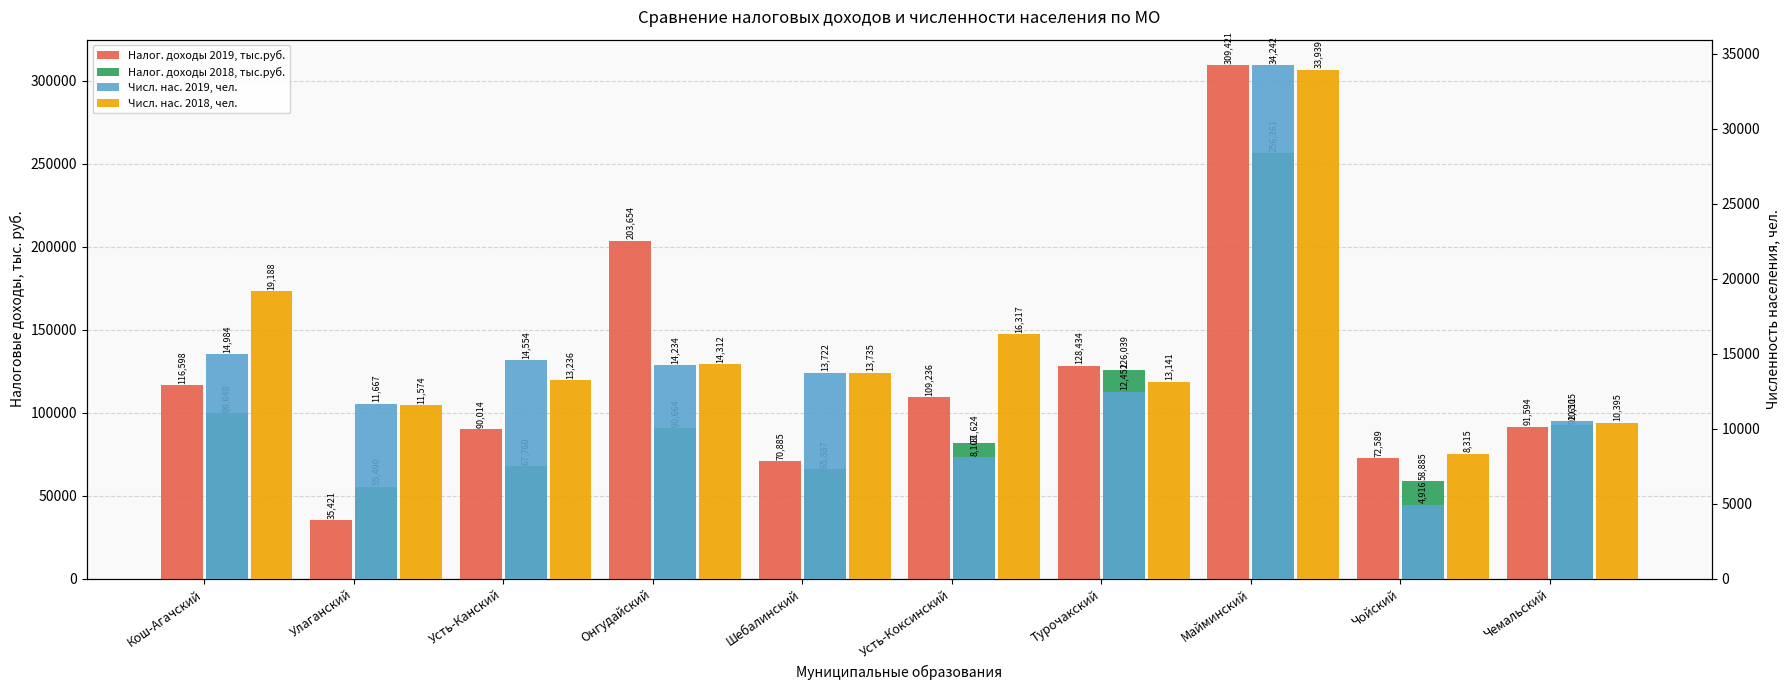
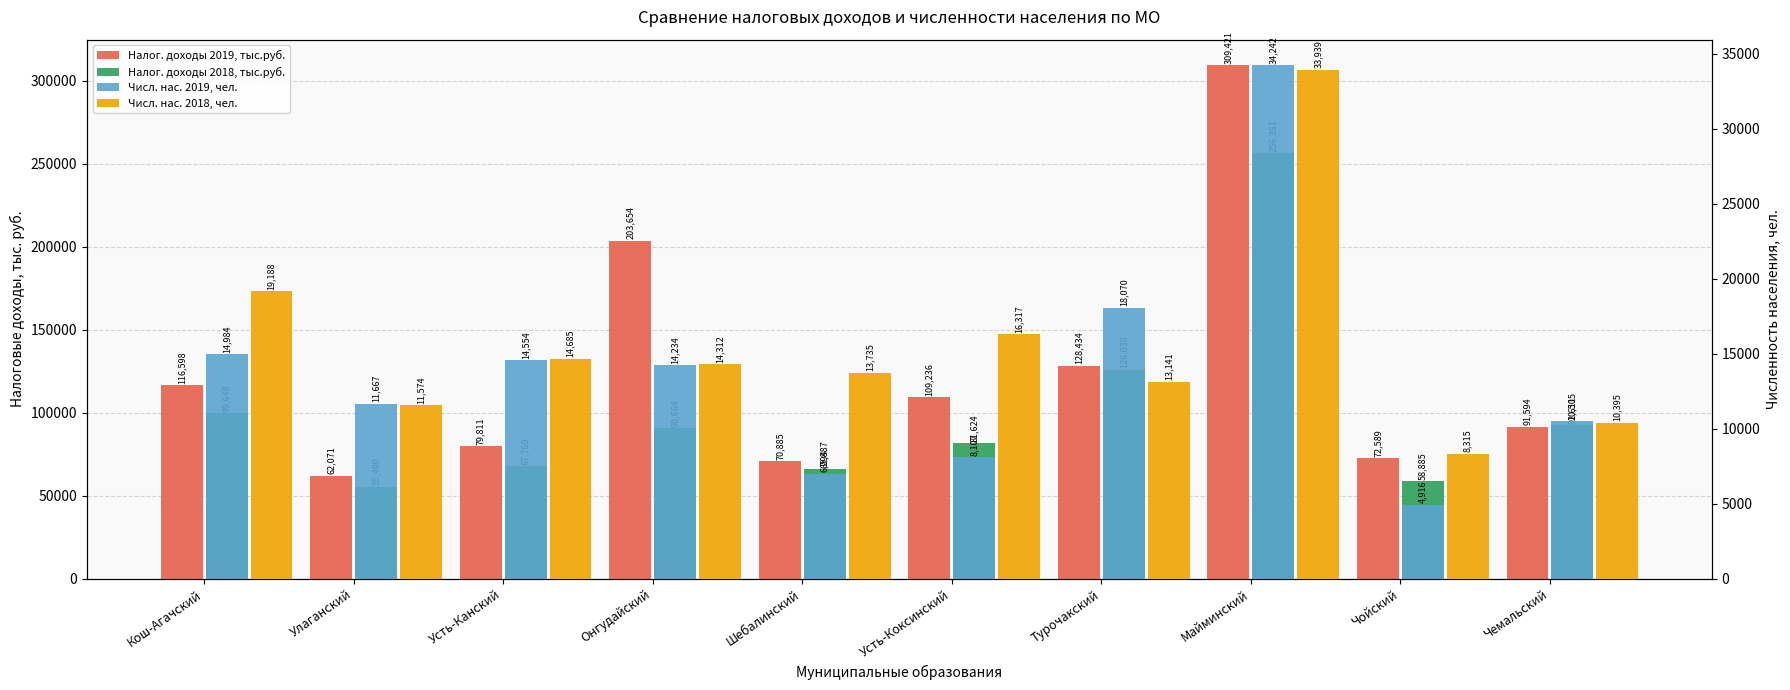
  {
    "Налог. доходы 2019, тыс.руб.": {
      "Кош-Агачский": "116,598",
-     "Улаганский": "35,421",
-     "Усть-Канский": "90,014",
+     "Улаганский": "62,071",
+     "Усть-Канский": "79,811",
      "Онгудайский": "203,654",
      "Шебалинский": "70,885",
      "Усть-Коксинский": "109,236",
      "Турочакский": "128,434",
      "Майминский": "309,421",
      "Чойский": "72,589",
      "Чемальский": "91,594"
    },
    "Налог. доходы 2018, тыс.руб.": {
      "Чойский": "58,885"
    },
    "Числ. нас. 2019, чел.": {
      "Кош-Агачский": "14,984",
      "Улаганский": "11,667",
      "Усть-Канский": "14,554",
      "Онгудайский": "14,234",
-     "Шебалинский": "13,722",
-     "Турочакский": "12,452",
+     "Шебалинский": "6,994",
+     "Турочакский": "18,070",
      "Майминский": "34,242",
      "Чойский": "4,916"
    },
    "Числ. нас. 2018, чел.": {
      "Кош-Агачский": "19,188",
      "Улаганский": "11,574",
-     "Усть-Канский": "13,236",
+     "Усть-Канский": "14,685",
      "Онгудайский": "14,312",
      "Шебалинский": "13,735",
      "Усть-Коксинский": "16,317",
      "Турочакский": "13,141",
      "Майминский": "33,939",
      "Чойский": "8,315",
      "Чемальский": "10,395"
    }
  }
